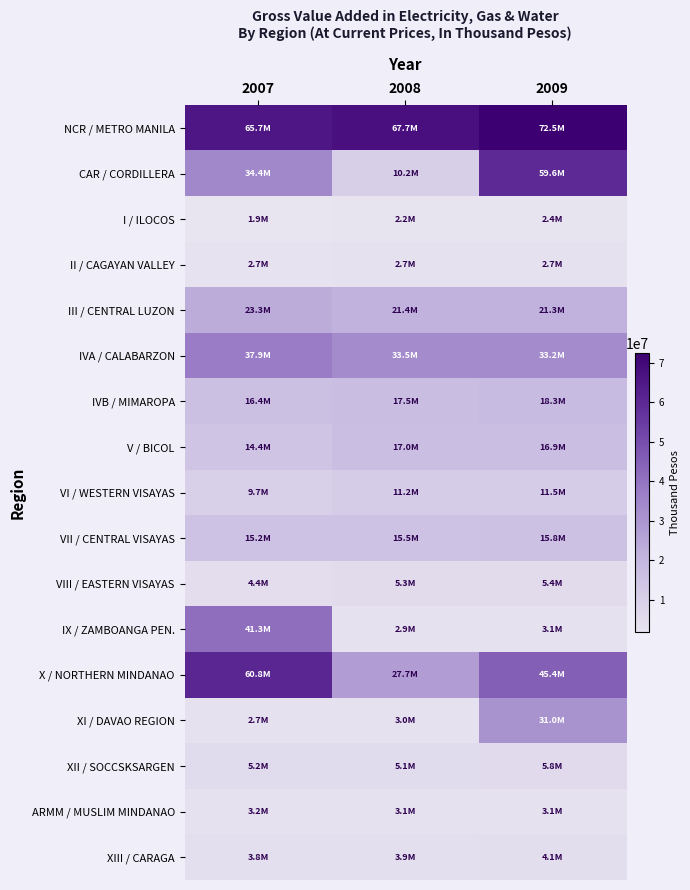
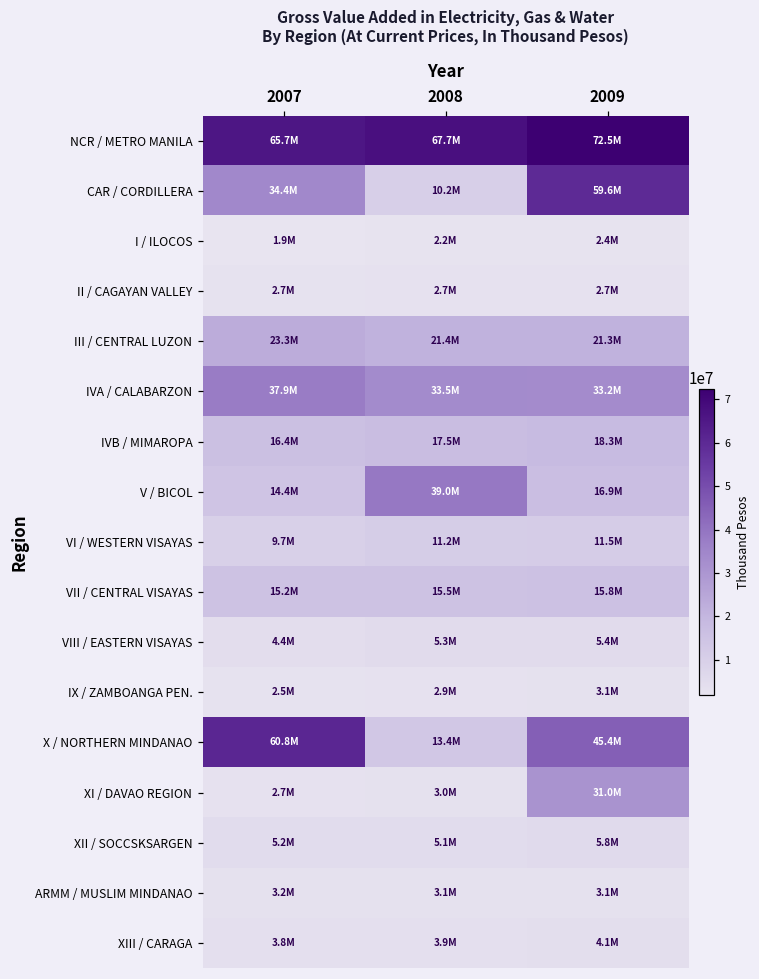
  {
    "NCR / METRO MANILA": {
      "2007": "65.7M",
      "2008": "67.7M",
      "2009": "72.5M"
    },
    "CAR / CORDILLERA": {
      "2007": "34.4M",
      "2008": "10.2M",
      "2009": "59.6M"
    },
    "I / ILOCOS": {
      "2007": "1.9M",
      "2008": "2.2M",
      "2009": "2.4M"
    },
    "II / CAGAYAN VALLEY": {
      "2007": "2.7M",
      "2008": "2.7M",
      "2009": "2.7M"
    },
    "III / CENTRAL LUZON": {
      "2007": "23.3M",
      "2008": "21.4M",
      "2009": "21.3M"
    },
    "IVA / CALABARZON": {
      "2007": "37.9M",
      "2008": "33.5M",
      "2009": "33.2M"
    },
    "IVB / MIMAROPA": {
      "2007": "16.4M",
      "2008": "17.5M",
      "2009": "18.3M"
    },
    "V / BICOL": {
      "2007": "14.4M",
-     "2008": "17.0M",
+     "2008": "39.0M",
      "2009": "16.9M"
    },
    "VI / WESTERN VISAYAS": {
      "2007": "9.7M",
      "2008": "11.2M",
      "2009": "11.5M"
    },
    "VII / CENTRAL VISAYAS": {
      "2007": "15.2M",
      "2008": "15.5M",
      "2009": "15.8M"
    },
    "VIII / EASTERN VISAYAS": {
      "2007": "4.4M",
      "2008": "5.3M",
      "2009": "5.4M"
    },
    "IX / ZAMBOANGA PEN.": {
-     "2007": "41.3M",
+     "2007": "2.5M",
      "2008": "2.9M",
      "2009": "3.1M"
    },
    "X / NORTHERN MINDANAO": {
      "2007": "60.8M",
-     "2008": "27.7M",
+     "2008": "13.4M",
      "2009": "45.4M"
    },
    "XI / DAVAO REGION": {
      "2007": "2.7M",
      "2008": "3.0M",
      "2009": "31.0M"
    },
    "XII / SOCCSKSARGEN": {
      "2007": "5.2M",
      "2008": "5.1M",
      "2009": "5.8M"
    },
    "ARMM / MUSLIM MINDANAO": {
      "2007": "3.2M",
      "2008": "3.1M",
      "2009": "3.1M"
    },
    "XIII / CARAGA": {
      "2007": "3.8M",
      "2008": "3.9M",
      "2009": "4.1M"
    }
  }
